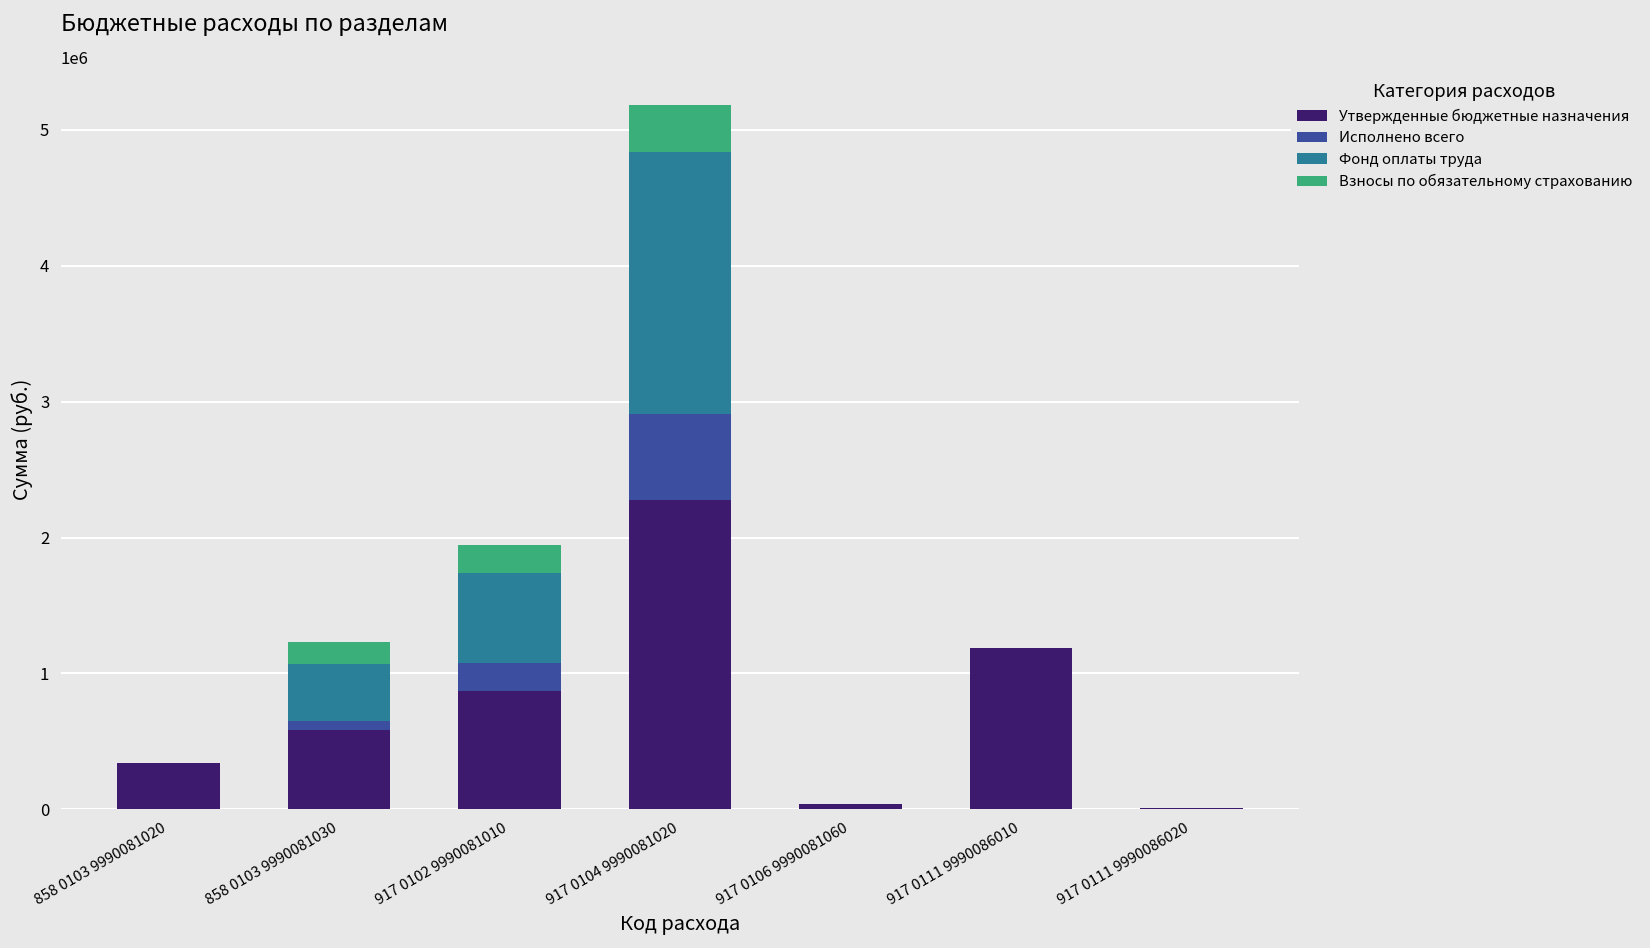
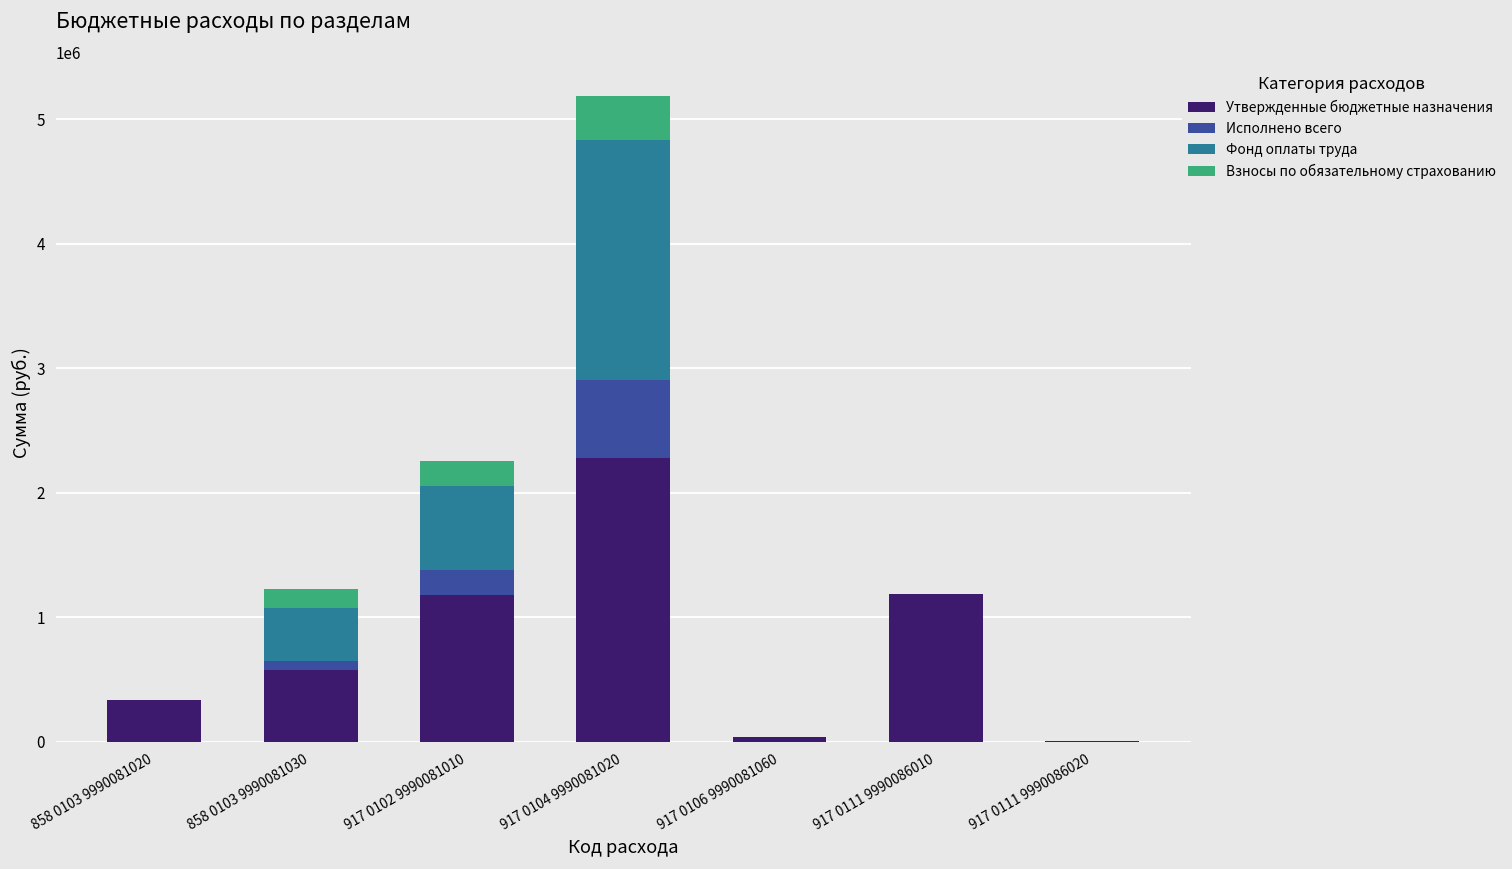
  {
    "Утвержденные бюджетные назначения": {
      "858 0103 9990081020": 340000,
      "858 0103 9990081030": 580000,
-     "917 0102 9990081010": 870000,
+     "917 0102 9990081010": 1180000,
      "917 0104 9990081020": 2280000,
      "917 0106 9990081060": 40000,
      "917 0111 9990086010": 1190000
    }
  }
